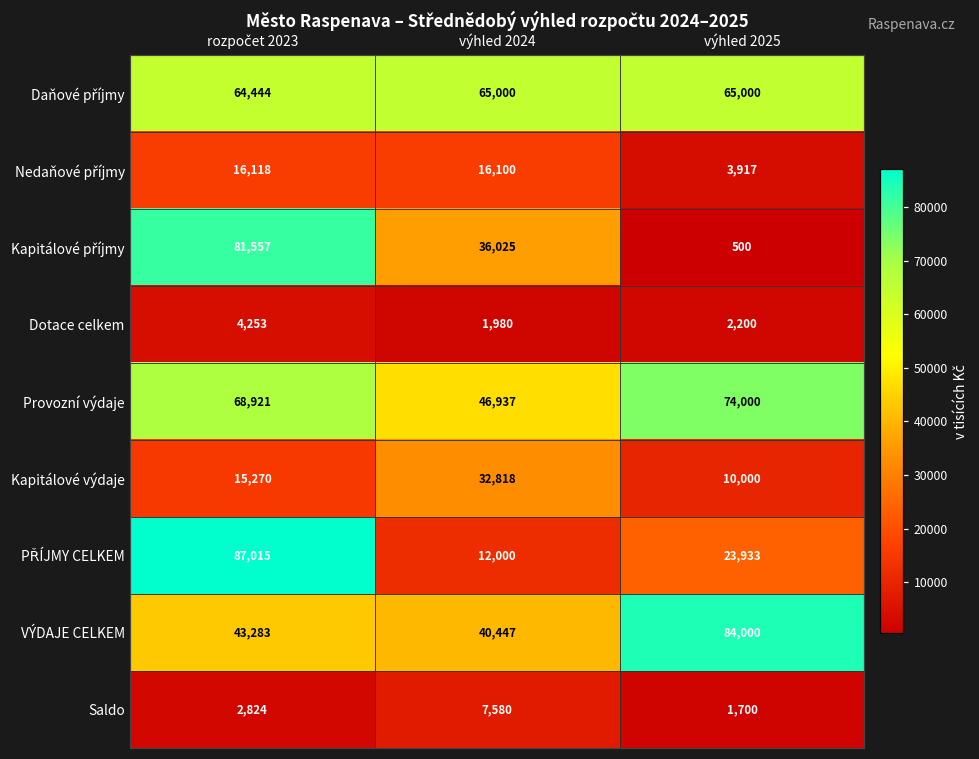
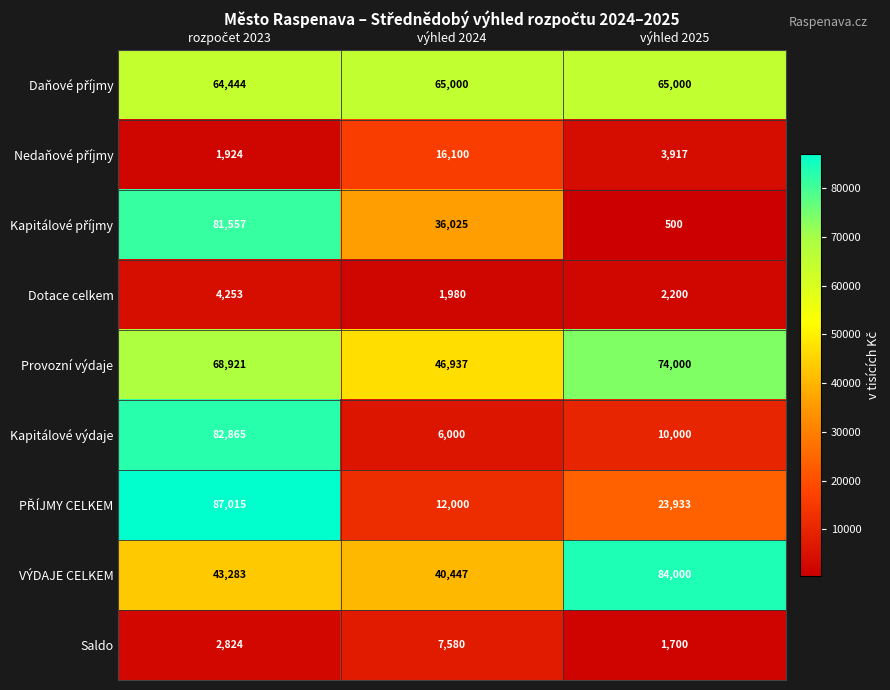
  {
    "Daňové příjmy": {
      "rozpočet 2023": "64,444",
      "výhled 2024": "65,000",
      "výhled 2025": "65,000"
    },
    "Nedaňové příjmy": {
-     "rozpočet 2023": "16,118",
+     "rozpočet 2023": "1,924",
      "výhled 2024": "16,100",
      "výhled 2025": "3,917"
    },
    "Kapitálové příjmy": {
      "rozpočet 2023": "81,557",
      "výhled 2024": "36,025",
      "výhled 2025": "500"
    },
    "Dotace celkem": {
      "rozpočet 2023": "4,253",
      "výhled 2024": "1,980",
      "výhled 2025": "2,200"
    },
    "Provozní výdaje": {
      "rozpočet 2023": "68,921",
      "výhled 2024": "46,937",
      "výhled 2025": "74,000"
    },
    "Kapitálové výdaje": {
-     "rozpočet 2023": "15,270",
-     "výhled 2024": "32,818",
+     "rozpočet 2023": "82,865",
+     "výhled 2024": "6,000",
      "výhled 2025": "10,000"
    },
    "PŘÍJMY CELKEM": {
      "rozpočet 2023": "87,015",
      "výhled 2024": "12,000",
      "výhled 2025": "23,933"
    },
    "VÝDAJE CELKEM": {
      "rozpočet 2023": "43,283",
      "výhled 2024": "40,447",
      "výhled 2025": "84,000"
    },
    "Saldo": {
      "rozpočet 2023": "2,824",
      "výhled 2024": "7,580",
      "výhled 2025": "1,700"
    }
  }
